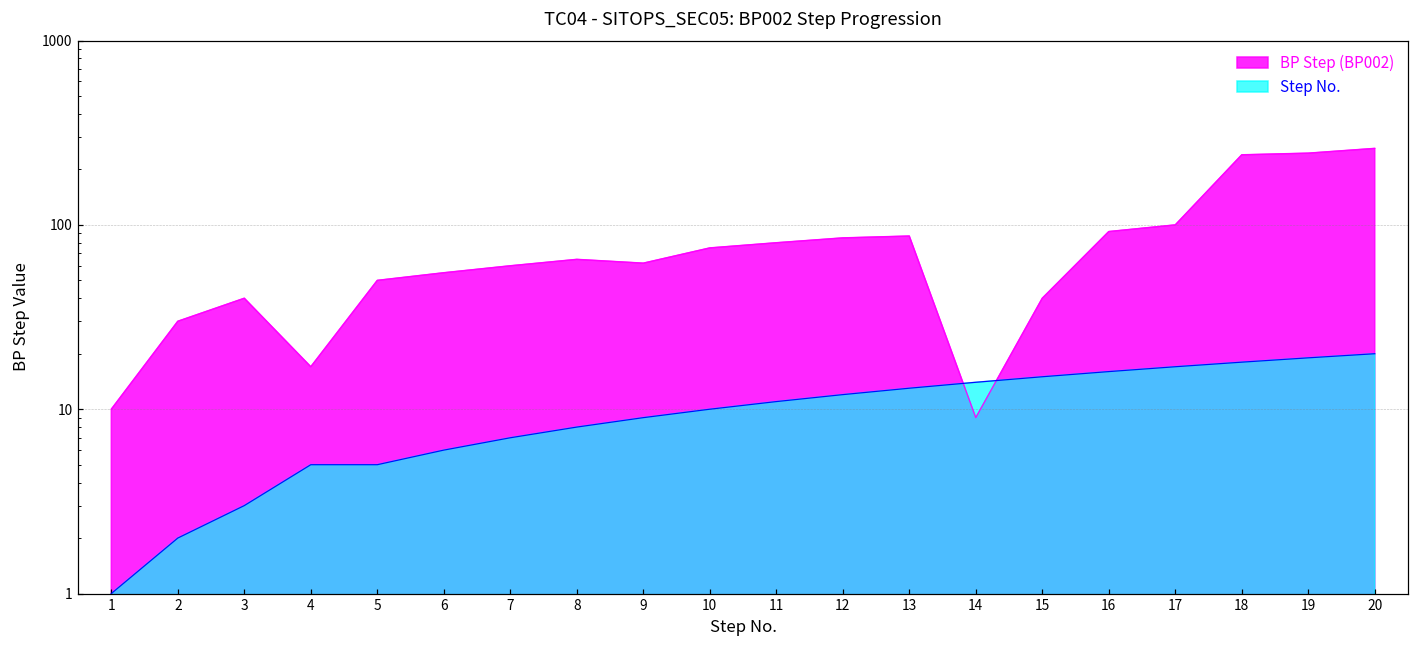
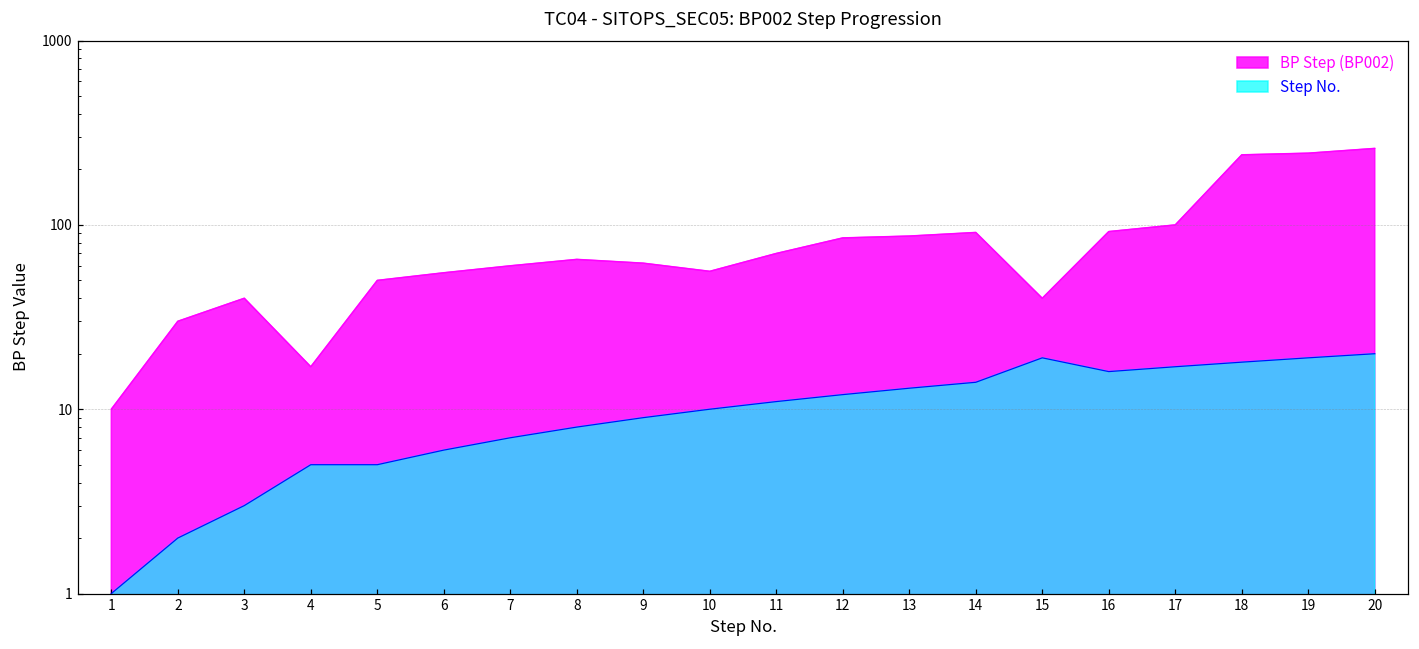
  {
    "BP Step (BP002)": {
      "1": 10,
      "2": 30,
      "3": 40,
      "4": 17,
      "5": 50,
      "6": 55,
      "7": 60,
      "8": 65,
      "9": 62,
-     "10": 80,
-     "11": 80,
+     "10": 56,
+     "11": 70,
      "12": 90,
      "13": 90,
-     "14": 9,
+     "14": 90,
      "15": 40,
      "16": 90,
      "17": 100,
      "18": 240,
      "19": 250,
      "20": 260
    },
    "Step No.": {
      "1": 1,
      "2": 2,
      "3": 3,
      "4": 5,
      "5": 5,
      "6": 6,
      "7": 7,
      "8": 8,
      "9": 9,
      "10": 10,
      "11": 11,
      "12": 12,
      "13": 13,
      "14": 14,
-     "15": 15,
+     "15": 19,
      "16": 16,
      "17": 17,
      "18": 18,
      "19": 19,
      "20": 20
    }
  }
